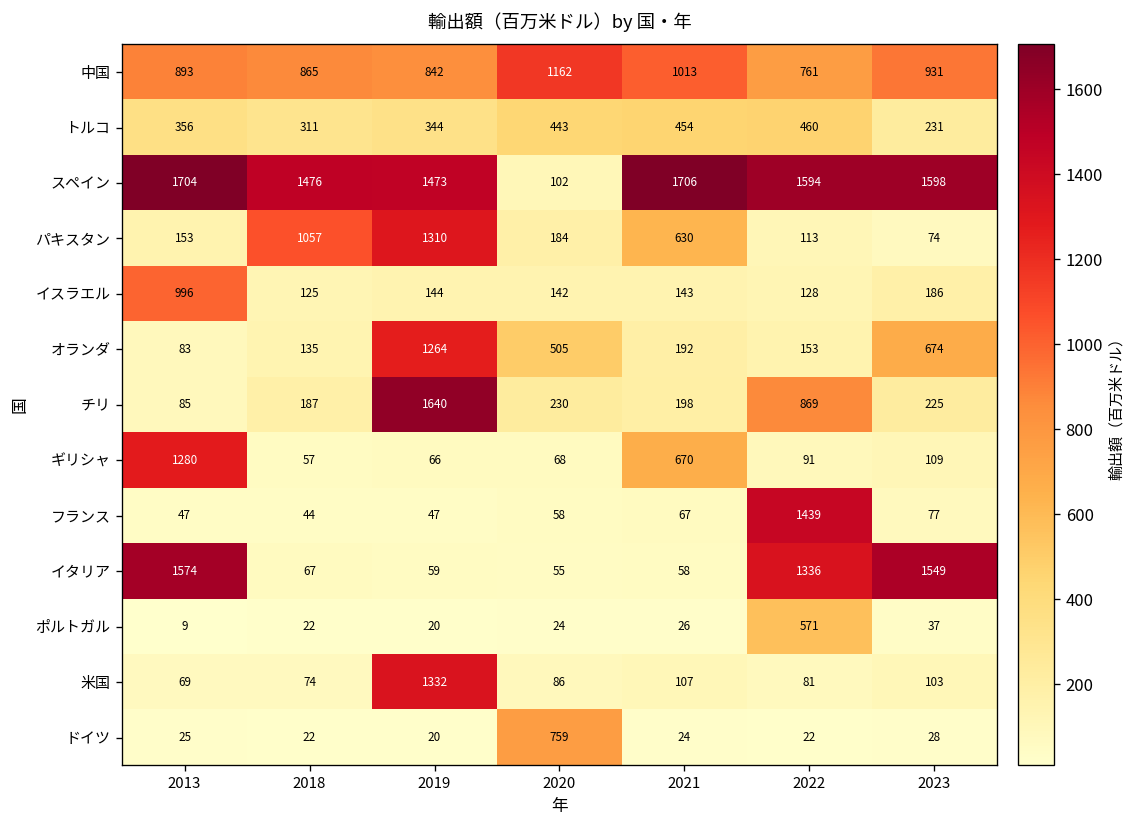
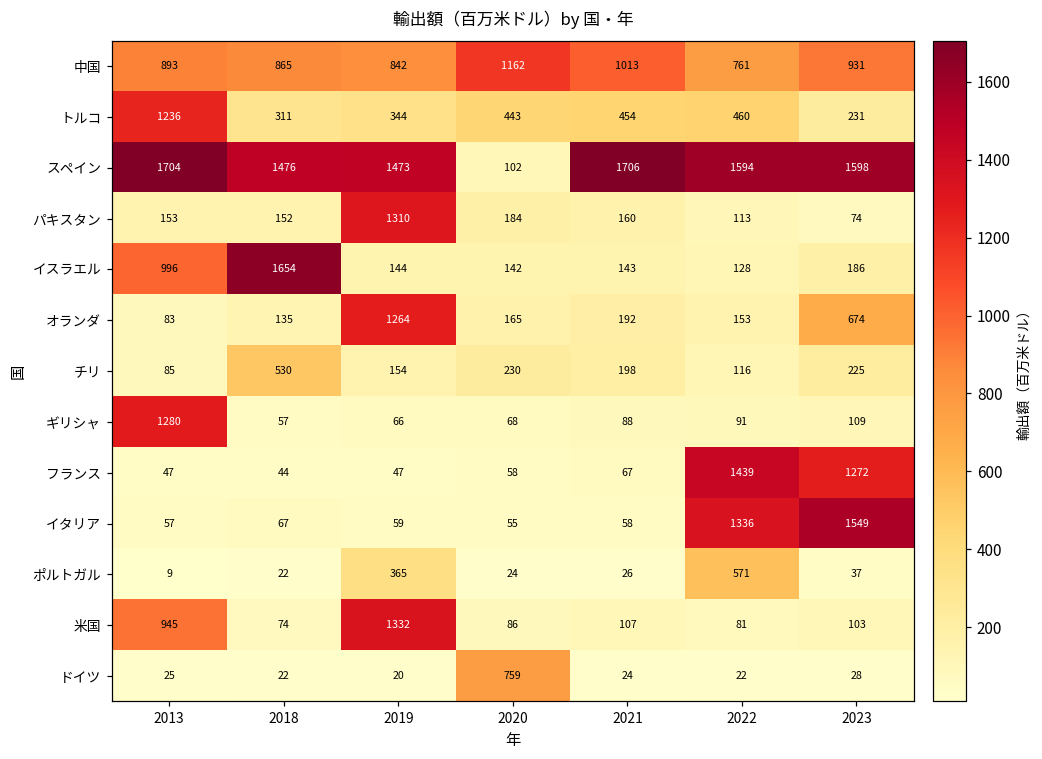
  {
    "中国": {
      "2013": 893,
      "2018": 865,
      "2019": 842,
      "2020": 1162,
      "2021": 1013,
      "2022": 761,
      "2023": 931
    },
    "トルコ": {
-     "2013": 356,
+     "2013": 1236,
      "2018": 311,
      "2019": 344,
      "2020": 443,
      "2021": 454,
      "2022": 460,
      "2023": 231
    },
    "スペイン": {
      "2013": 1704,
      "2018": 1476,
      "2019": 1473,
      "2020": 102,
      "2021": 1706,
      "2022": 1594,
      "2023": 1598
    },
    "パキスタン": {
      "2013": 153,
-     "2018": 1057,
+     "2018": 152,
      "2019": 1310,
      "2020": 184,
-     "2021": 630,
+     "2021": 160,
      "2022": 113,
      "2023": 74
    },
    "イスラエル": {
      "2013": 996,
-     "2018": 125,
+     "2018": 1654,
      "2019": 144,
      "2020": 142,
      "2021": 143,
      "2022": 128,
      "2023": 186
    },
    "オランダ": {
      "2013": 83,
      "2018": 135,
      "2019": 1264,
-     "2020": 505,
+     "2020": 165,
      "2021": 192,
      "2022": 153,
      "2023": 674
    },
    "チリ": {
      "2013": 85,
-     "2018": 187,
-     "2019": 1640,
+     "2018": 530,
+     "2019": 154,
      "2020": 230,
      "2021": 198,
-     "2022": 869,
+     "2022": 116,
      "2023": 225
    },
    "ギリシャ": {
      "2013": 1280,
      "2018": 57,
      "2019": 66,
      "2020": 68,
-     "2021": 670,
+     "2021": 88,
      "2022": 91,
      "2023": 109
    },
    "フランス": {
      "2013": 47,
      "2018": 44,
      "2019": 47,
      "2020": 58,
      "2021": 67,
      "2022": 1439,
-     "2023": 77
+     "2023": 1272
    },
    "イタリア": {
-     "2013": 1574,
+     "2013": 57,
      "2018": 67,
      "2019": 59,
      "2020": 55,
      "2021": 58,
      "2022": 1336,
      "2023": 1549
    },
    "ポルトガル": {
      "2013": 9,
      "2018": 22,
-     "2019": 20,
+     "2019": 365,
      "2020": 24,
      "2021": 26,
      "2022": 571,
      "2023": 37
    },
    "米国": {
-     "2013": 69,
+     "2013": 945,
      "2018": 74,
      "2019": 1332,
      "2020": 86,
      "2021": 107,
      "2022": 81,
      "2023": 103
    },
    "ドイツ": {
      "2013": 25,
      "2018": 22,
      "2019": 20,
      "2020": 759,
      "2021": 24,
      "2022": 22,
      "2023": 28
    }
  }
